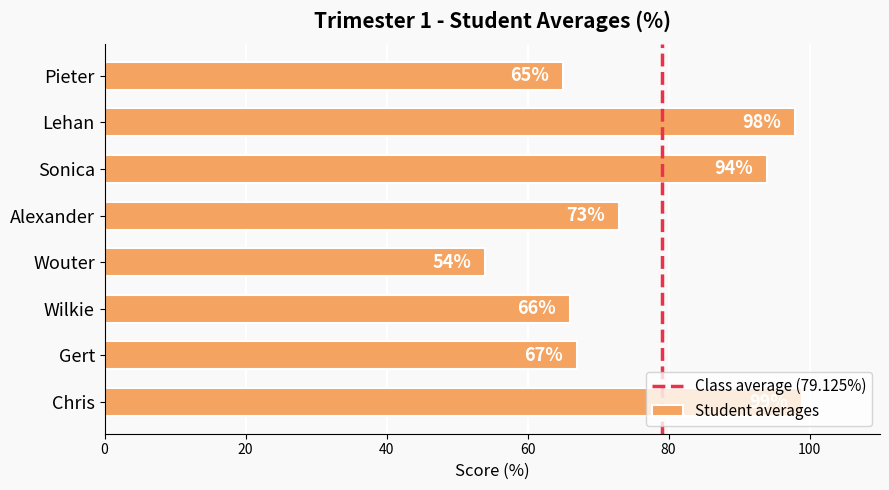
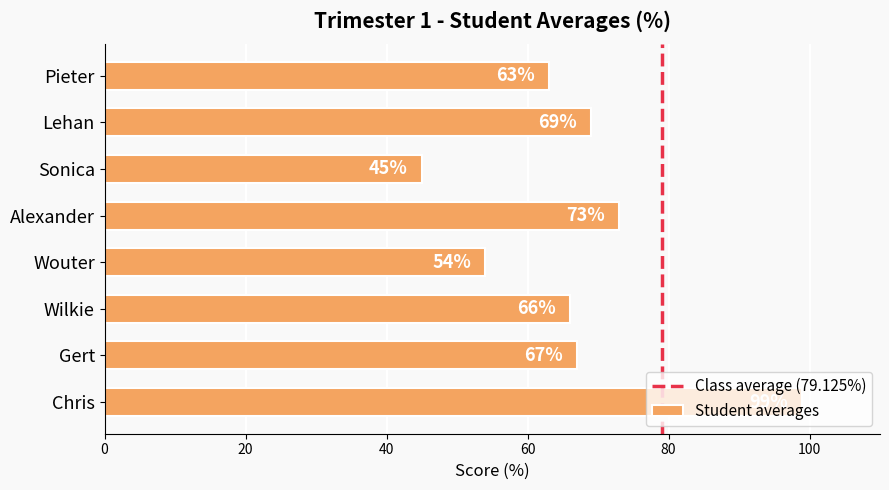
  {
-   "Pieter": "65%",
-   "Lehan": "98%",
-   "Sonica": "94%",
+   "Pieter": "63%",
+   "Lehan": "69%",
+   "Sonica": "45%",
    "Alexander": "73%",
    "Wouter": "54%",
    "Wilkie": "66%",
    "Gert": "67%"
  }
